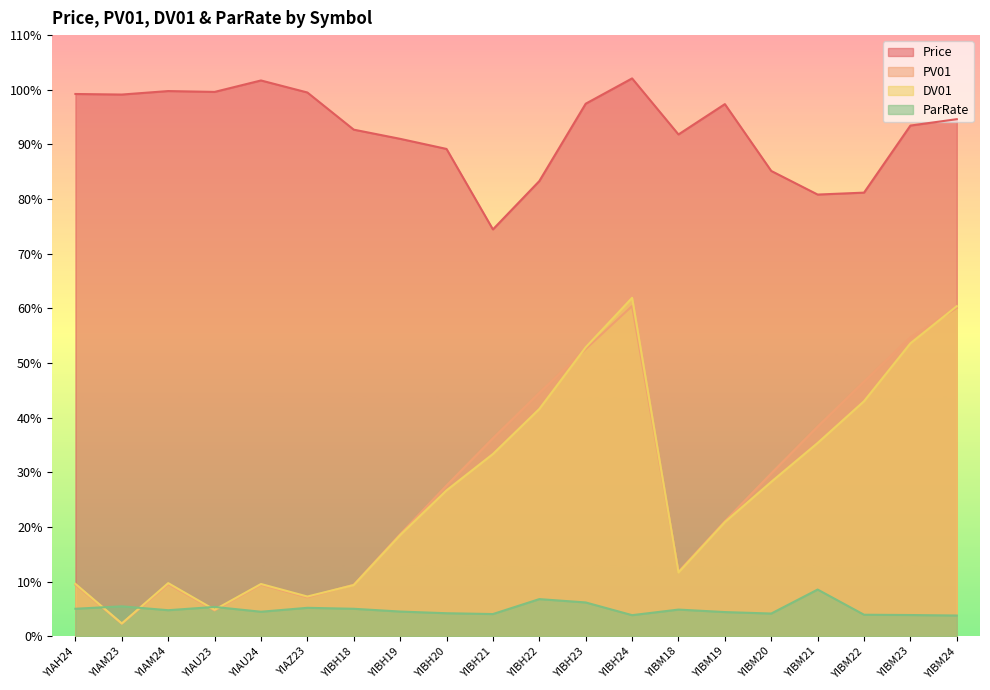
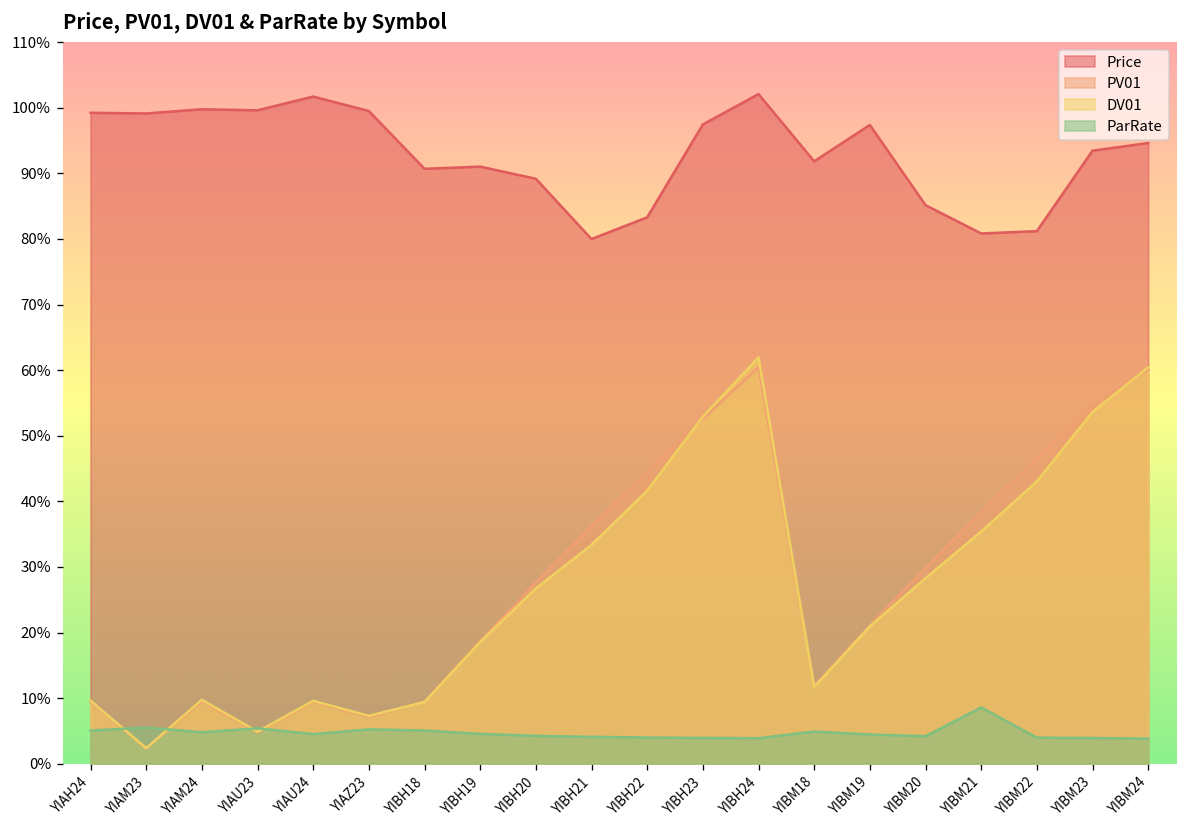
  {
    "Price": {
      "YIAH24": "99%",
      "YIAM23": "99%",
      "YIAM24": "100%",
      "YIAU23": "100%",
      "YIAU24": "102%",
      "YIAZ23": "100%",
-     "YIBH18": "93%",
+     "YIBH18": "91%",
      "YIBH19": "91%",
      "YIBH20": "89%",
-     "YIBH21": "74%",
+     "YIBH21": "80%",
      "YIBH22": "83%",
      "YIBH23": "97%",
      "YIBH24": "102%",
      "YIBM18": "92%",
      "YIBM19": "97%",
      "YIBM20": "85%",
      "YIBM21": "81%",
      "YIBM22": "81%",
      "YIBM23": "93%"
    },
    "ParRate": {
      "YIAH24": "5%",
      "YIAM23": "6%",
      "YIAM24": "5%",
      "YIAU23": "5%",
      "YIAU24": "5%",
      "YIAZ23": "5%",
      "YIBH18": "5%",
      "YIBH19": "5%",
      "YIBH20": "4%",
      "YIBH21": "4%",
-     "YIBH22": "7%",
-     "YIBH23": "6%",
+     "YIBH22": "4%",
+     "YIBH23": "4%",
      "YIBH24": "4%",
      "YIBM18": "5%",
      "YIBM19": "4%",
      "YIBM20": "4%",
      "YIBM21": "9%",
      "YIBM22": "4%",
      "YIBM23": "4%",
      "YIBM24": "4%"
    }
  }
